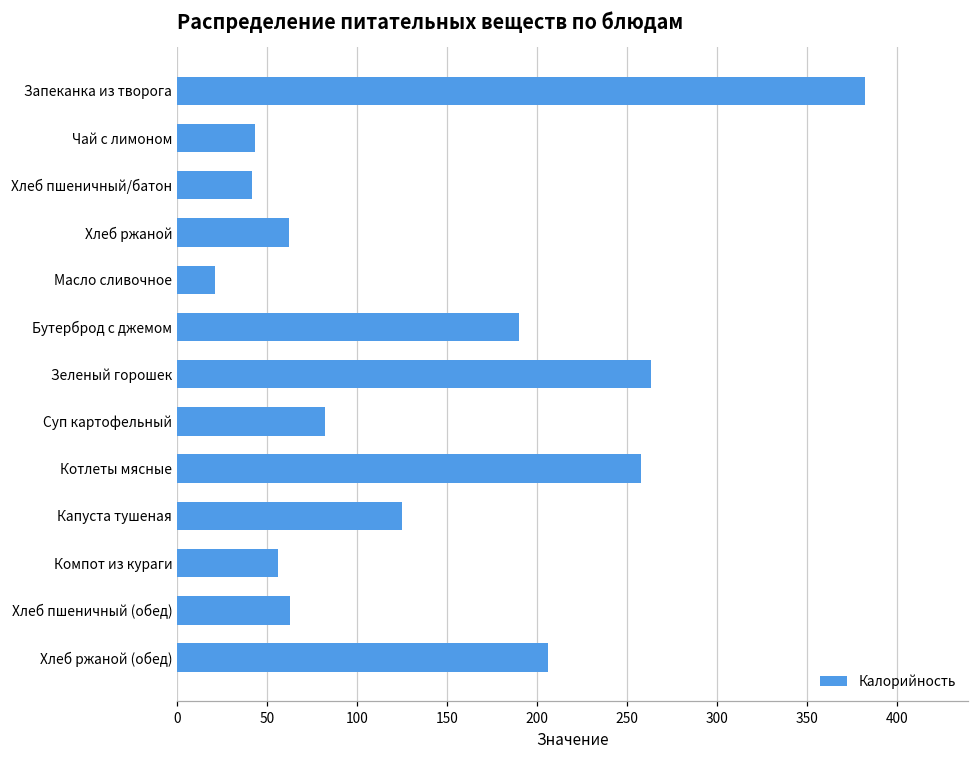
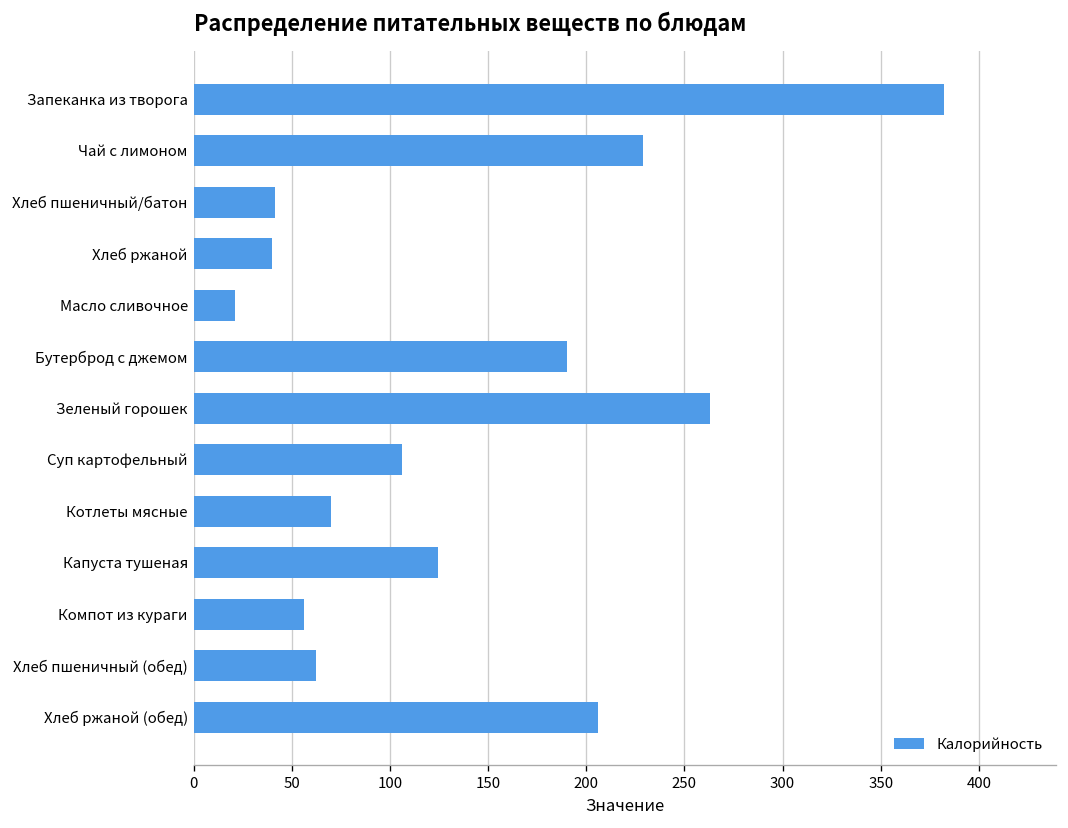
  {
    "Запеканка из творога": 382,
-   "Чай с лимоном": 43,
+   "Чай с лимоном": 229,
    "Хлеб пшеничный/батон": 42,
-   "Хлеб ржаной": 62,
+   "Хлеб ржаной": 40,
    "Масло сливочное": 21,
    "Бутерброд с джемом": 190,
    "Зеленый горошек": 263,
-   "Суп картофельный": 82,
-   "Котлеты мясные": 257,
+   "Суп картофельный": 106,
+   "Котлеты мясные": 70,
    "Капуста тушеная": 125,
    "Компот из кураги": 56,
    "Хлеб пшеничный (обед)": 62,
    "Хлеб ржаной (обед)": 206
  }
